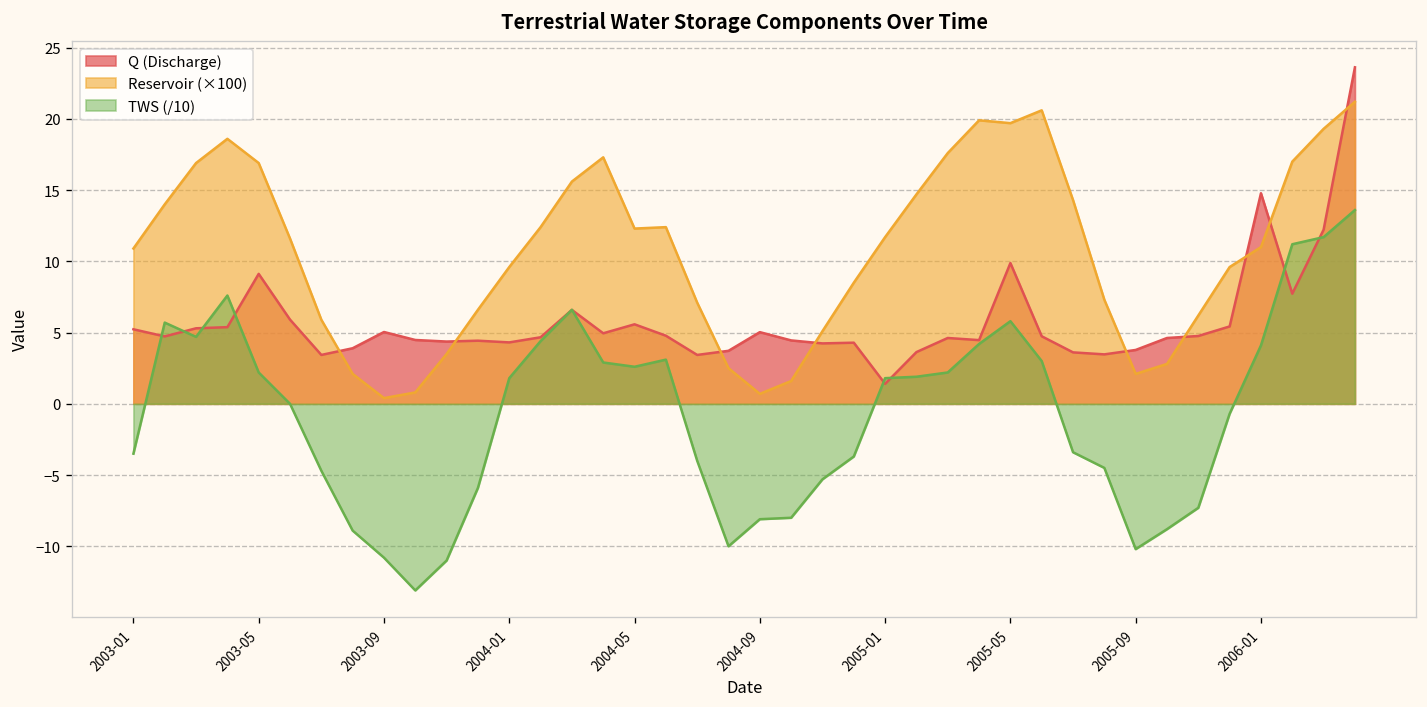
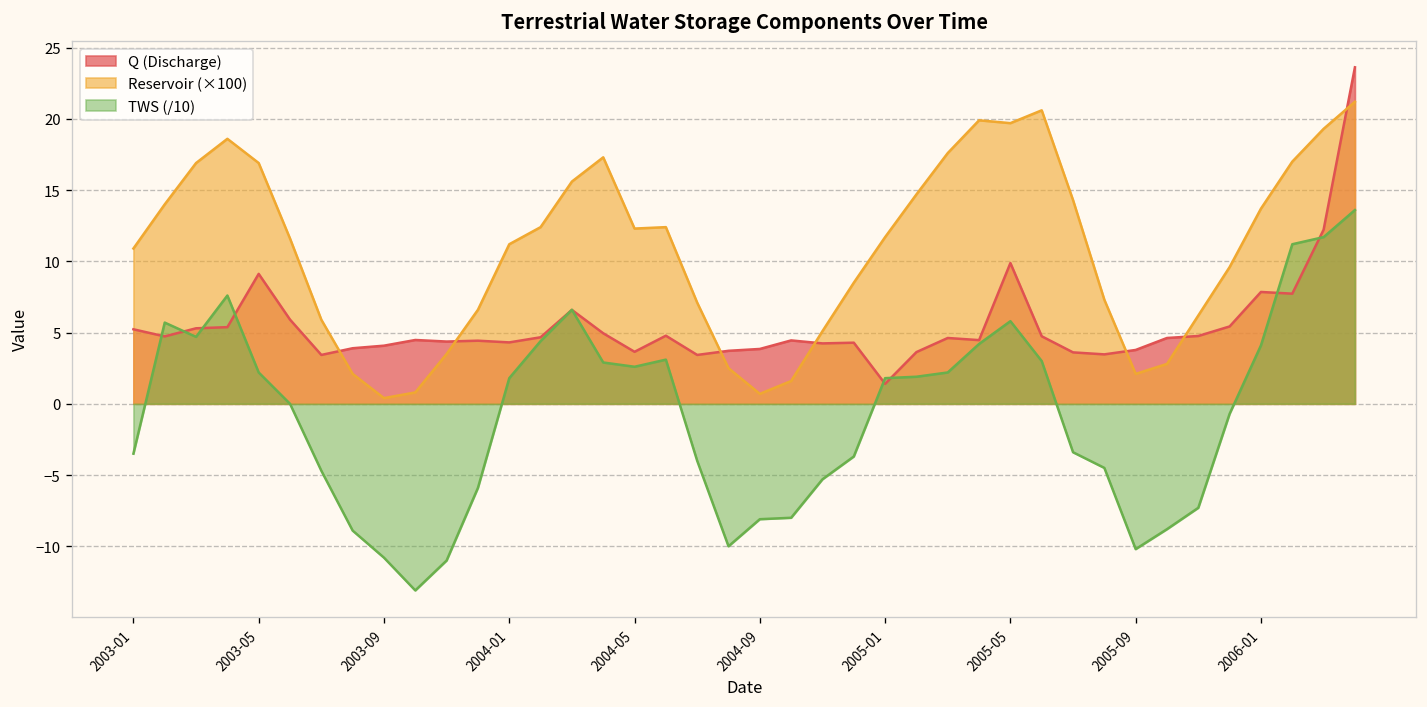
  {
    "Q (Discharge)": {
      "2003-01": 5.2,
      "2003-05": 9.1,
-     "2003-09": 5.0,
+     "2003-09": 4.1,
      "2004-01": 4.3,
-     "2004-05": 5.6,
-     "2004-09": 5.0,
+     "2004-05": 3.7,
+     "2004-09": 3.9,
      "2005-01": 1.4,
      "2005-05": 9.9,
      "2005-09": 3.8,
-     "2006-01": 14.8
+     "2006-01": 7.9
    },
    "Reservoir (×100)": {
      "2003-01": 10.9,
      "2003-05": 16.9,
      "2003-09": 0.4,
-     "2004-01": 9.6,
+     "2004-01": 11.2,
      "2004-05": 12.3,
      "2004-09": 0.7,
      "2005-01": 11.7,
      "2005-05": 19.7,
      "2005-09": 2.1,
-     "2006-01": 11.0
+     "2006-01": 13.7
    }
  }
